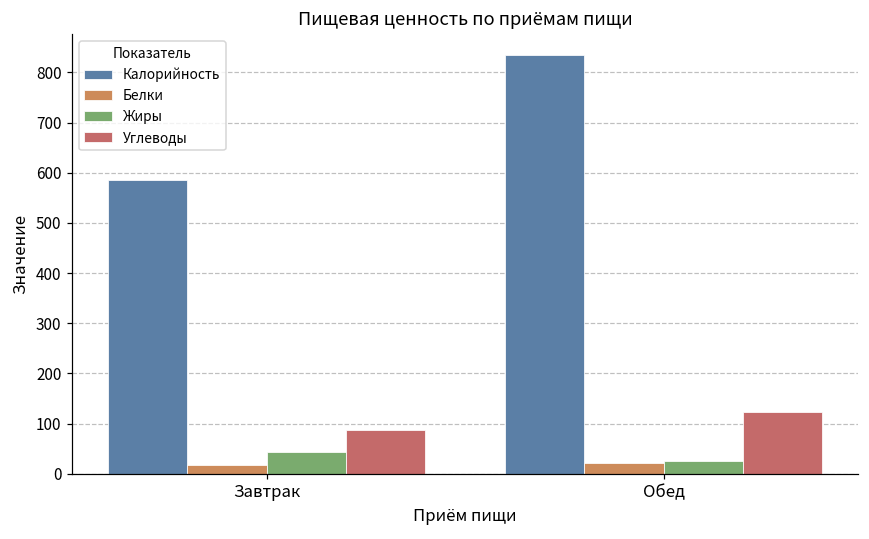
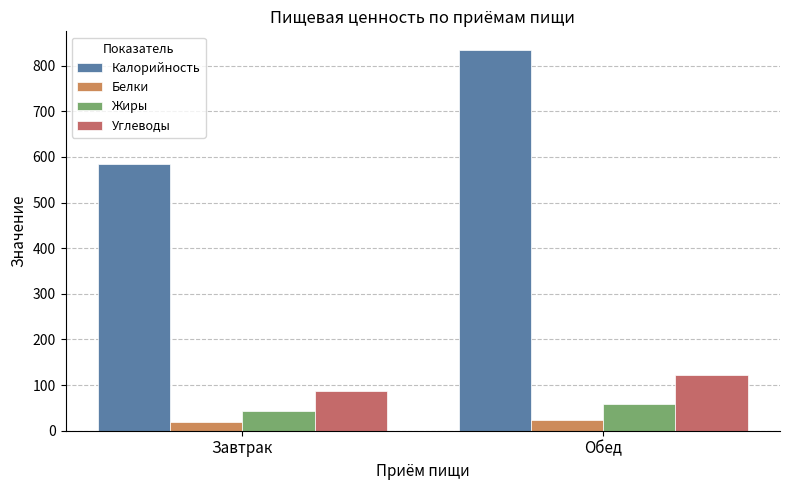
  {
    "Калорийность": {
      "Завтрак": 580,
      "Обед": 830
    },
    "Жиры": {
      "Завтрак": 40,
-     "Обед": 30
+     "Обед": 60
    }
  }
